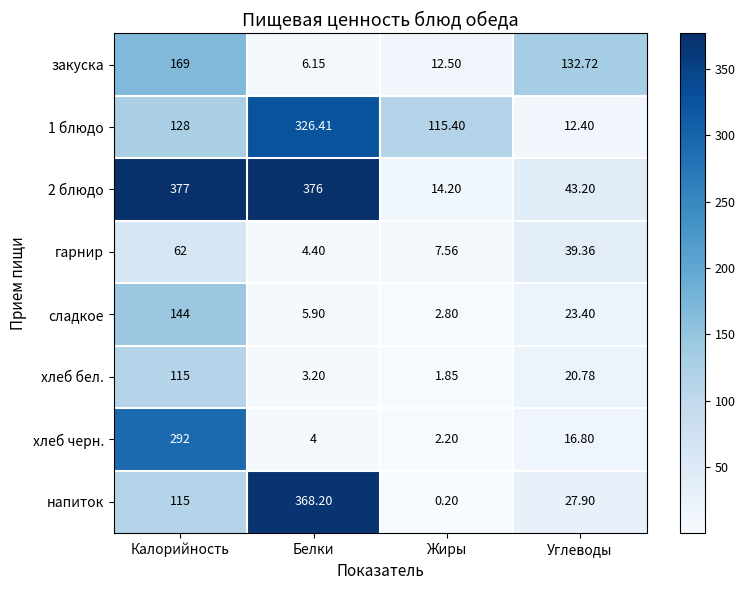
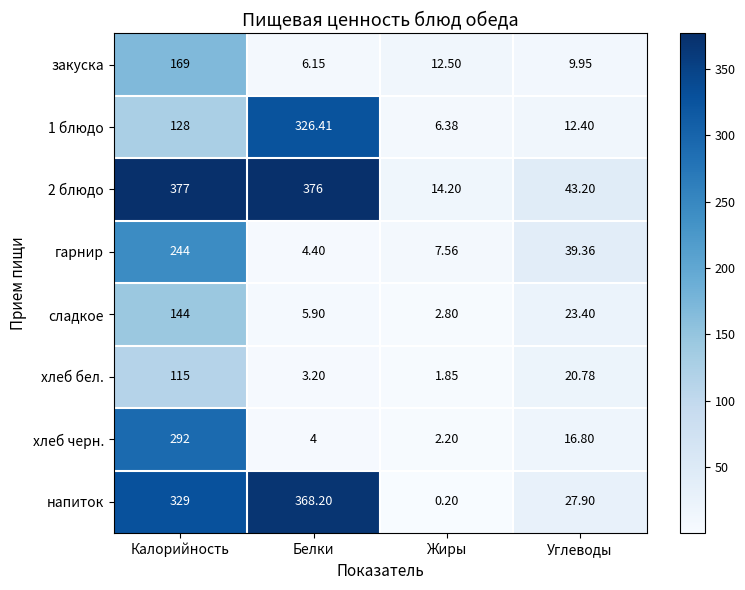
  {
    "закуска": {
      "Калорийность": 169,
      "Белки": 6.15,
      "Жиры": 12.50,
-     "Углеводы": 132.72
+     "Углеводы": 9.95
    },
    "1 блюдо": {
      "Калорийность": 128,
      "Белки": 326.41,
-     "Жиры": 115.40,
+     "Жиры": 6.38,
      "Углеводы": 12.40
    },
    "2 блюдо": {
      "Калорийность": 377,
      "Белки": 376,
      "Жиры": 14.20,
      "Углеводы": 43.20
    },
    "гарнир": {
-     "Калорийность": 62,
+     "Калорийность": 244,
      "Белки": 4.40,
      "Жиры": 7.56,
      "Углеводы": 39.36
    },
    "сладкое": {
      "Калорийность": 144,
      "Белки": 5.90,
      "Жиры": 2.80,
      "Углеводы": 23.40
    },
    "хлеб бел.": {
      "Калорийность": 115,
      "Белки": 3.20,
      "Жиры": 1.85,
      "Углеводы": 20.78
    },
    "хлеб черн.": {
      "Калорийность": 292,
      "Белки": 4,
      "Жиры": 2.20,
      "Углеводы": 16.80
    },
    "напиток": {
-     "Калорийность": 115,
+     "Калорийность": 329,
      "Белки": 368.20,
      "Жиры": 0.20,
      "Углеводы": 27.90
    }
  }
